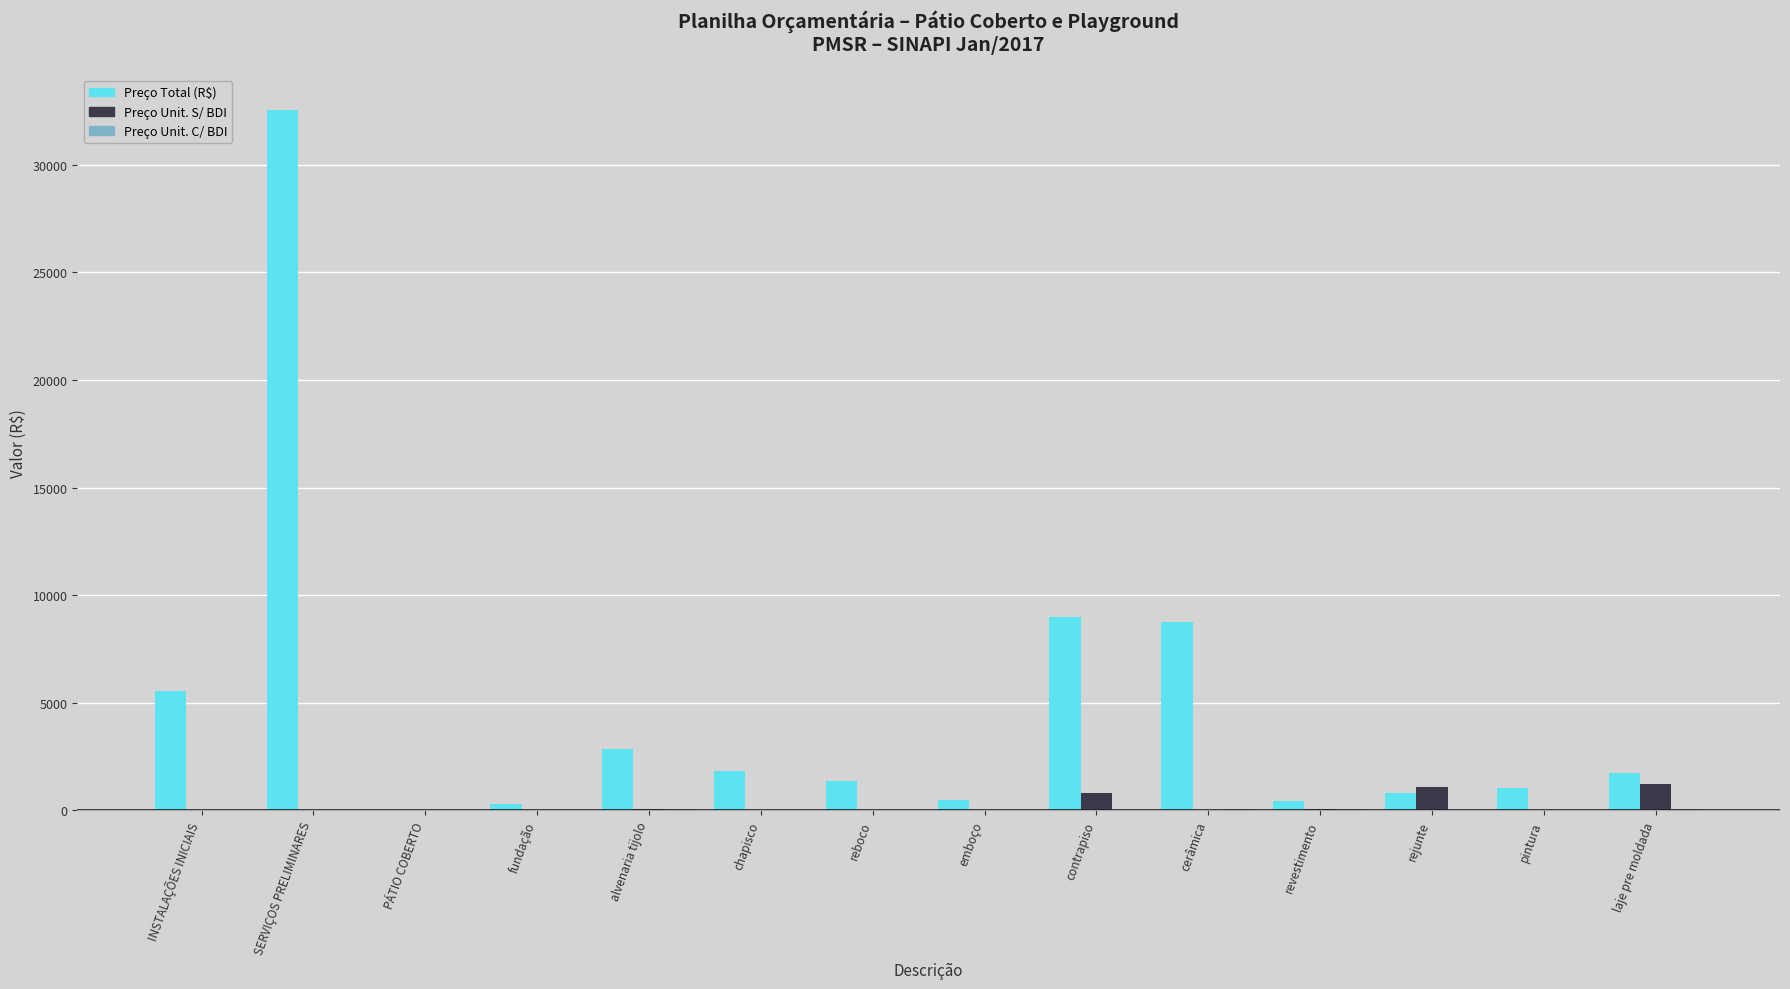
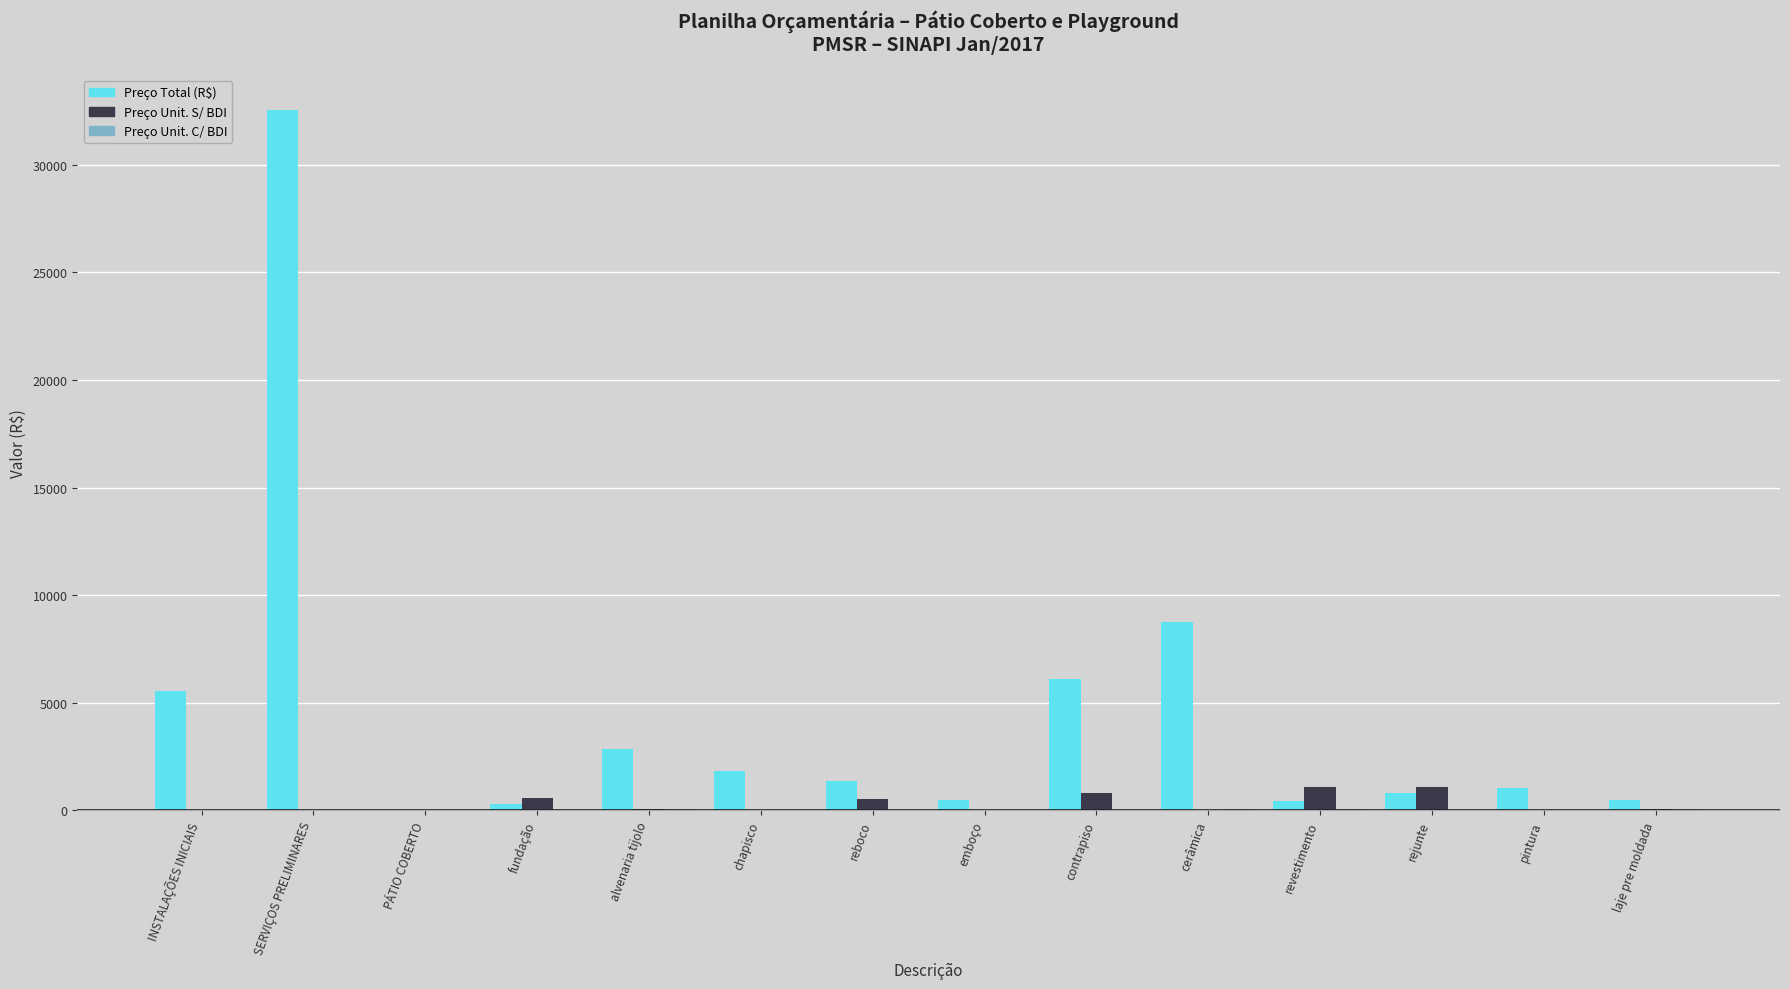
  {
    "Preço Total (R$)": {
      "INSTALAÇÕES INICIAIS": 5600,
      "SERVIÇOS PRELIMINARES": 32500,
      "PÁTIO COBERTO": 0,
      "fundação": 300,
      "alvenaria tijolo": 2900,
      "chapisco": 1800,
      "reboco": 1300,
      "emboço": 500,
-     "contrapiso": 9000,
+     "contrapiso": 6100,
      "cerâmica": 8800,
      "revestimento": 400,
      "rejunte": 800,
      "pintura": 1000,
-     "laje pre moldada": 1700
+     "laje pre moldada": 500
    },
    "Preço Unit. S/ BDI": {
      "INSTALAÇÕES INICIAIS": 0,
      "SERVIÇOS PRELIMINARES": 0,
      "PÁTIO COBERTO": 0,
-     "fundação": 0,
-     "reboco": 0,
+     "fundação": 600,
+     "reboco": 500,
      "contrapiso": 800,
-     "revestimento": 100,
+     "revestimento": 1100,
      "rejunte": 1100,
-     "laje pre moldada": 1200
+     "laje pre moldada": 100
    },
    "Preço Unit. C/ BDI": {
      "INSTALAÇÕES INICIAIS": 0,
      "SERVIÇOS PRELIMINARES": 0,
      "PÁTIO COBERTO": 0
    }
  }
